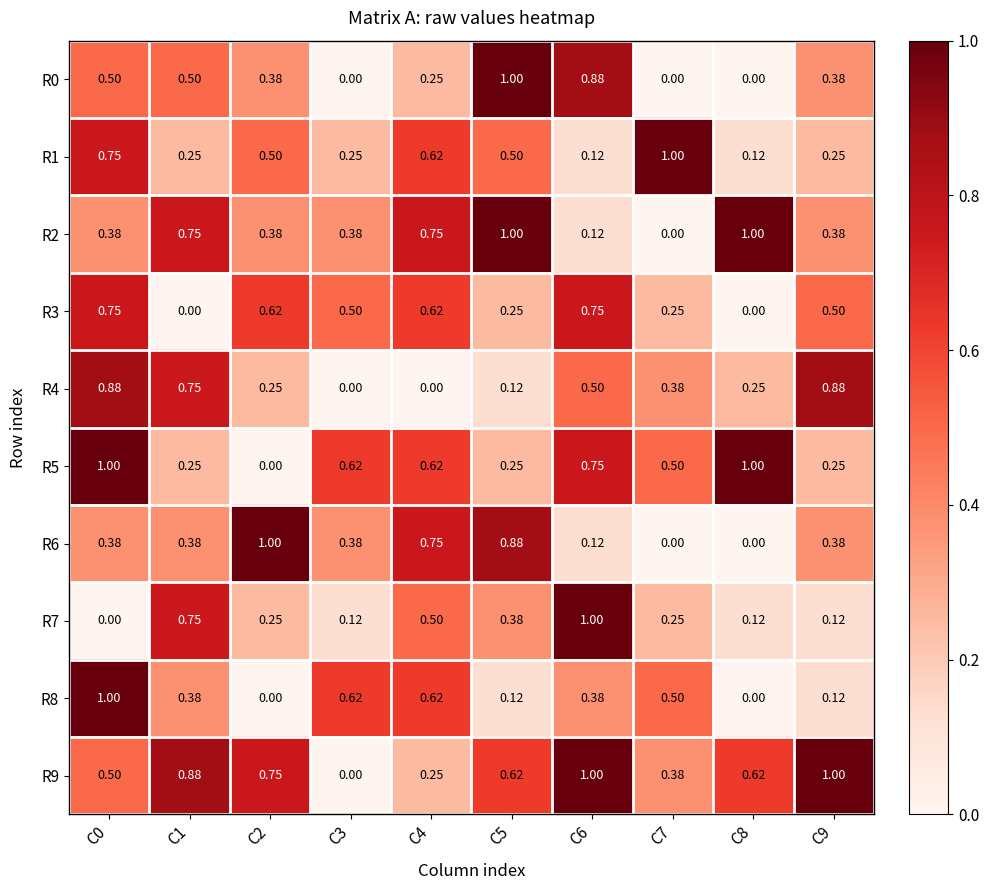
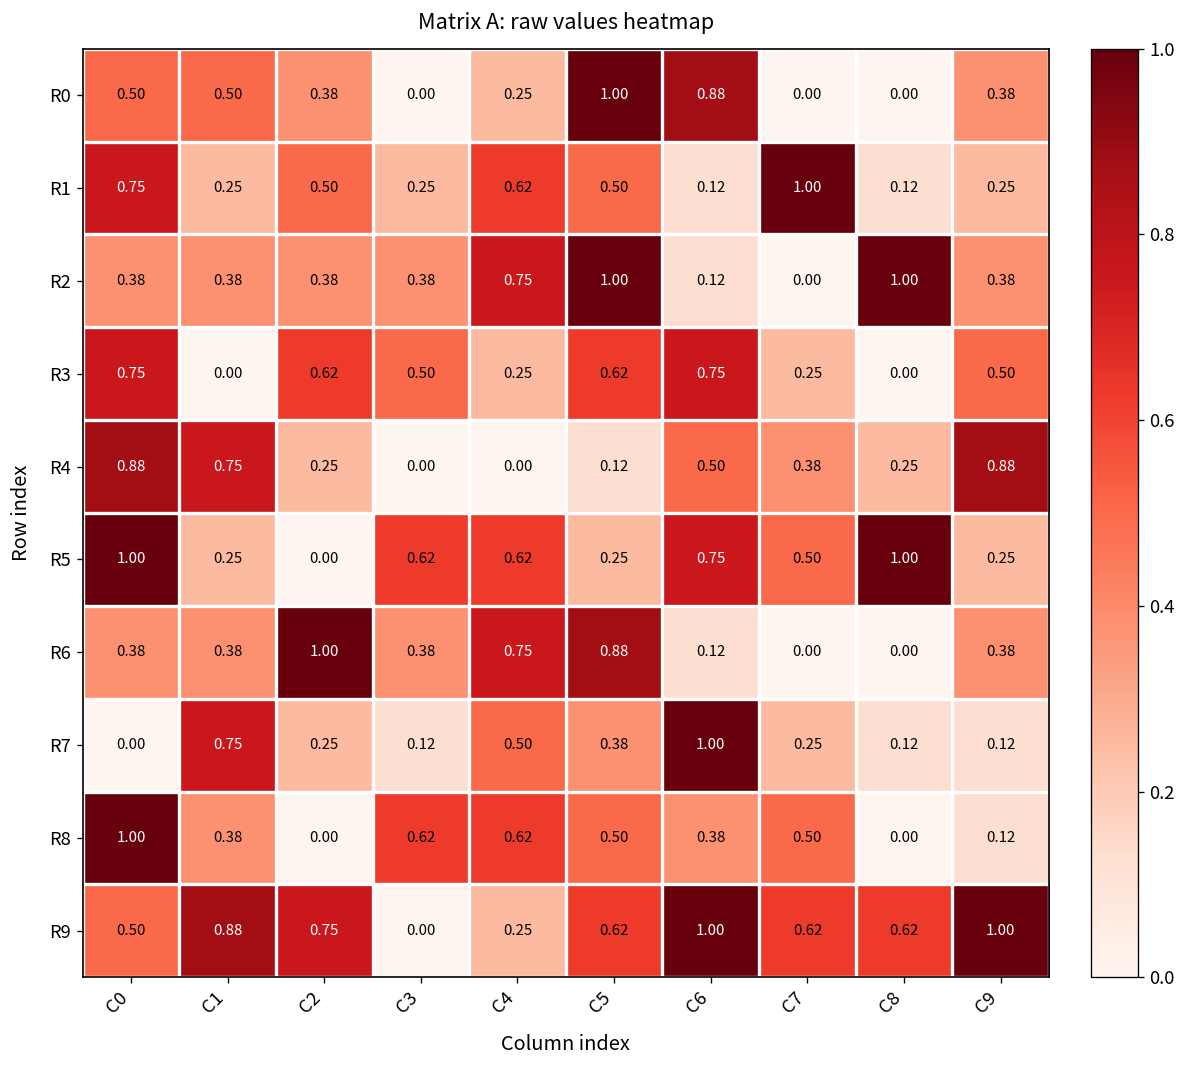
  {
    "R0": {
      "C0": 0.50,
      "C1": 0.50,
      "C2": 0.38,
      "C3": 0.00,
      "C4": 0.25,
      "C5": 1.00,
      "C6": 0.88,
      "C7": 0.00,
      "C8": 0.00,
      "C9": 0.38
    },
    "R1": {
      "C0": 0.75,
      "C1": 0.25,
      "C2": 0.50,
      "C3": 0.25,
      "C4": 0.62,
      "C5": 0.50,
      "C6": 0.12,
      "C7": 1.00,
      "C8": 0.12,
      "C9": 0.25
    },
    "R2": {
      "C0": 0.38,
-     "C1": 0.75,
+     "C1": 0.38,
      "C2": 0.38,
      "C3": 0.38,
      "C4": 0.75,
      "C5": 1.00,
      "C6": 0.12,
      "C7": 0.00,
      "C8": 1.00,
      "C9": 0.38
    },
    "R3": {
      "C0": 0.75,
      "C1": 0.00,
      "C2": 0.62,
      "C3": 0.50,
-     "C4": 0.62,
-     "C5": 0.25,
+     "C4": 0.25,
+     "C5": 0.62,
      "C6": 0.75,
      "C7": 0.25,
      "C8": 0.00,
      "C9": 0.50
    },
    "R4": {
      "C0": 0.88,
      "C1": 0.75,
      "C2": 0.25,
      "C3": 0.00,
      "C4": 0.00,
      "C5": 0.12,
      "C6": 0.50,
      "C7": 0.38,
      "C8": 0.25,
      "C9": 0.88
    },
    "R5": {
      "C0": 1.00,
      "C1": 0.25,
      "C2": 0.00,
      "C3": 0.62,
      "C4": 0.62,
      "C5": 0.25,
      "C6": 0.75,
      "C7": 0.50,
      "C8": 1.00,
      "C9": 0.25
    },
    "R6": {
      "C0": 0.38,
      "C1": 0.38,
      "C2": 1.00,
      "C3": 0.38,
      "C4": 0.75,
      "C5": 0.88,
      "C6": 0.12,
      "C7": 0.00,
      "C8": 0.00,
      "C9": 0.38
    },
    "R7": {
      "C0": 0.00,
      "C1": 0.75,
      "C2": 0.25,
      "C3": 0.12,
      "C4": 0.50,
      "C5": 0.38,
      "C6": 1.00,
      "C7": 0.25,
      "C8": 0.12,
      "C9": 0.12
    },
    "R8": {
      "C0": 1.00,
      "C1": 0.38,
      "C2": 0.00,
      "C3": 0.62,
      "C4": 0.62,
-     "C5": 0.12,
+     "C5": 0.50,
      "C6": 0.38,
      "C7": 0.50,
      "C8": 0.00,
      "C9": 0.12
    },
    "R9": {
      "C0": 0.50,
      "C1": 0.88,
      "C2": 0.75,
      "C3": 0.00,
      "C4": 0.25,
      "C5": 0.62,
      "C6": 1.00,
-     "C7": 0.38,
+     "C7": 0.62,
      "C8": 0.62,
      "C9": 1.00
    }
  }
